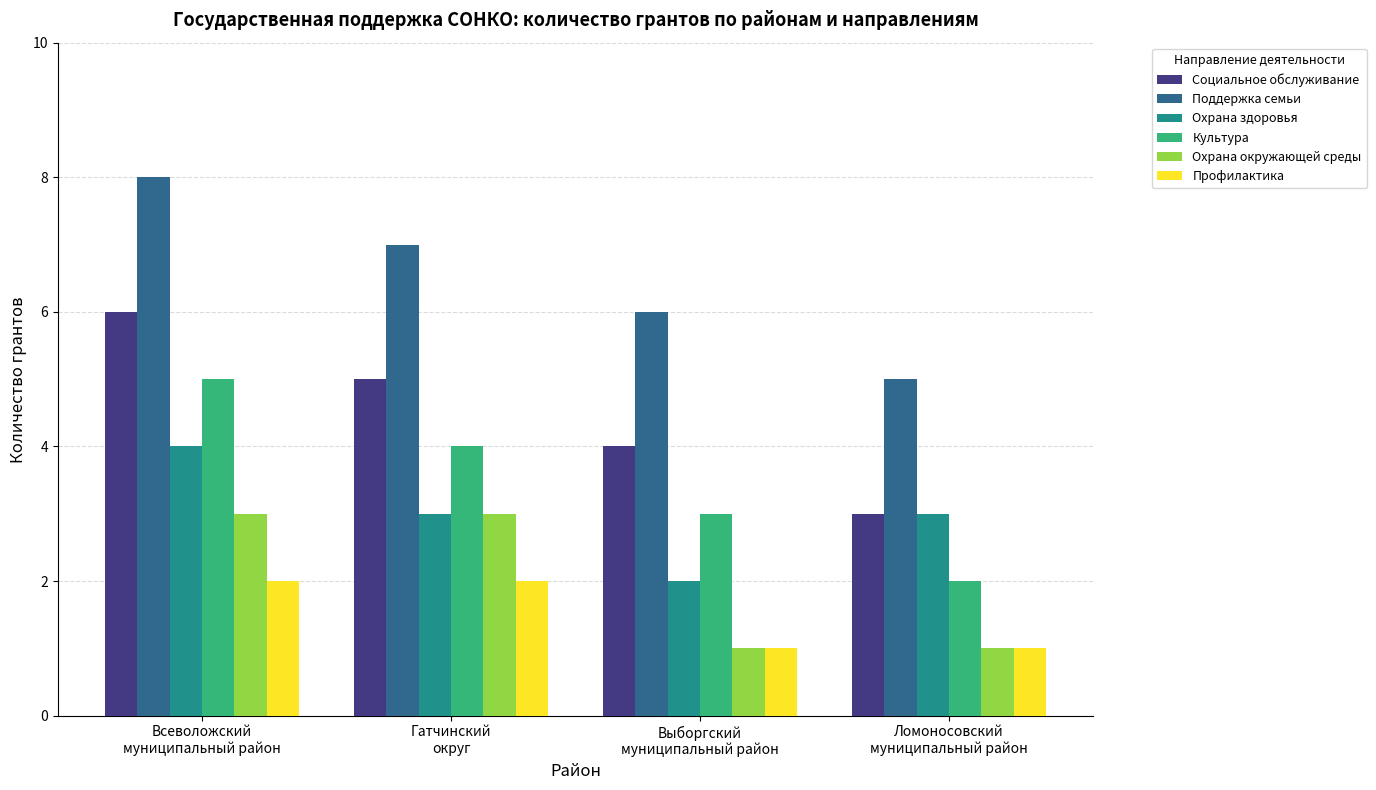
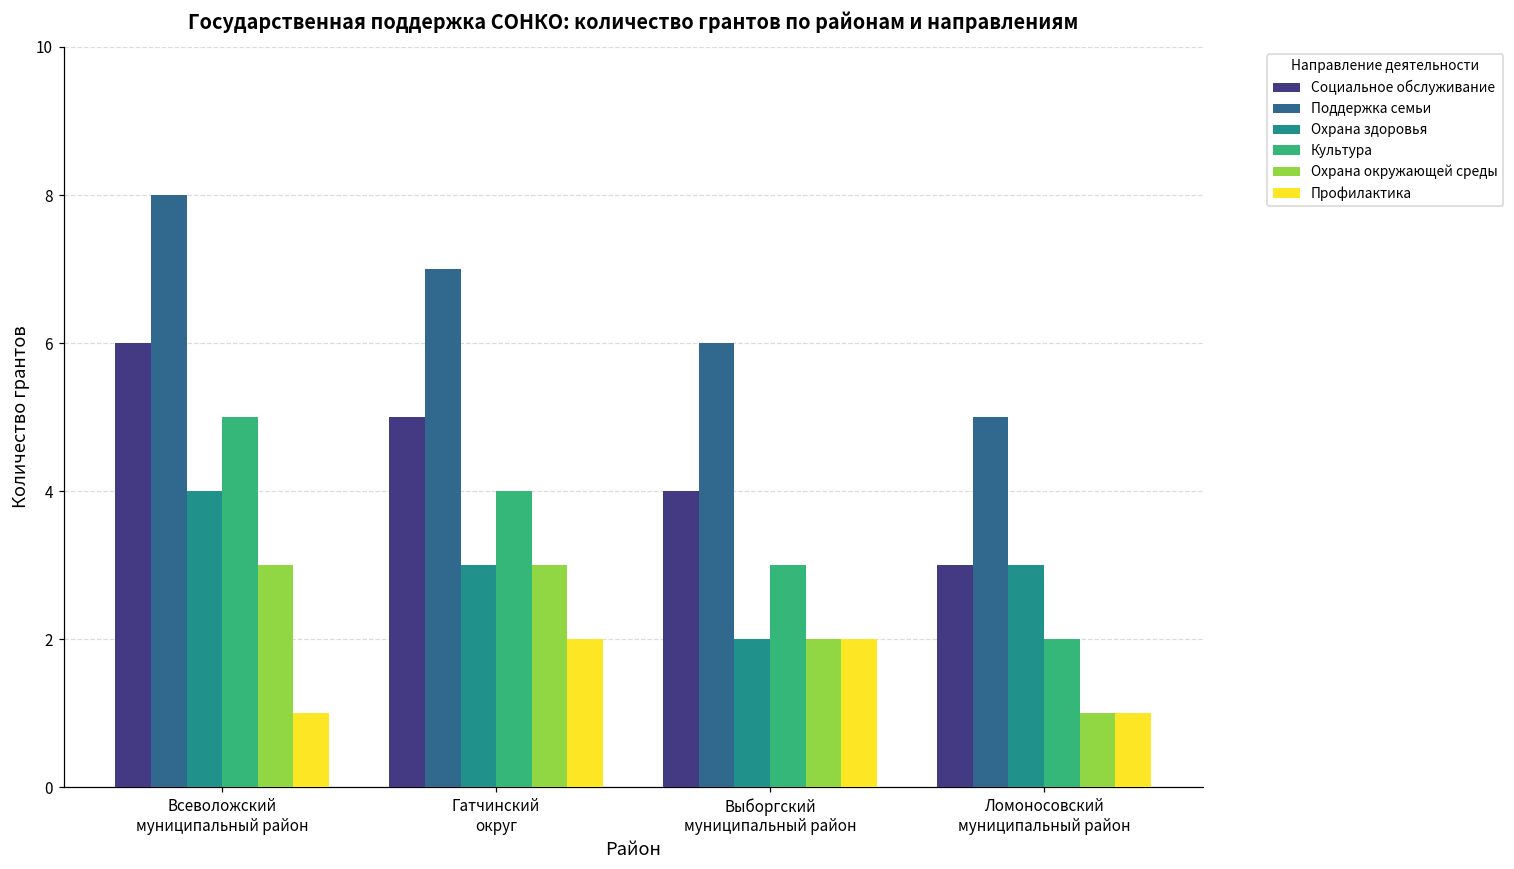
  {
    "Охрана окружающей среды": {
      "Всеволожский муниципальный район": 3,
      "Гатчинский округ": 3,
-     "Выборгский муниципальный район": 1,
+     "Выборгский муниципальный район": 2,
      "Ломоносовский муниципальный район": 1
    },
    "Профилактика": {
-     "Всеволожский муниципальный район": 2,
+     "Всеволожский муниципальный район": 1,
      "Гатчинский округ": 2,
-     "Выборгский муниципальный район": 1,
+     "Выборгский муниципальный район": 2,
      "Ломоносовский муниципальный район": 1
    }
  }
